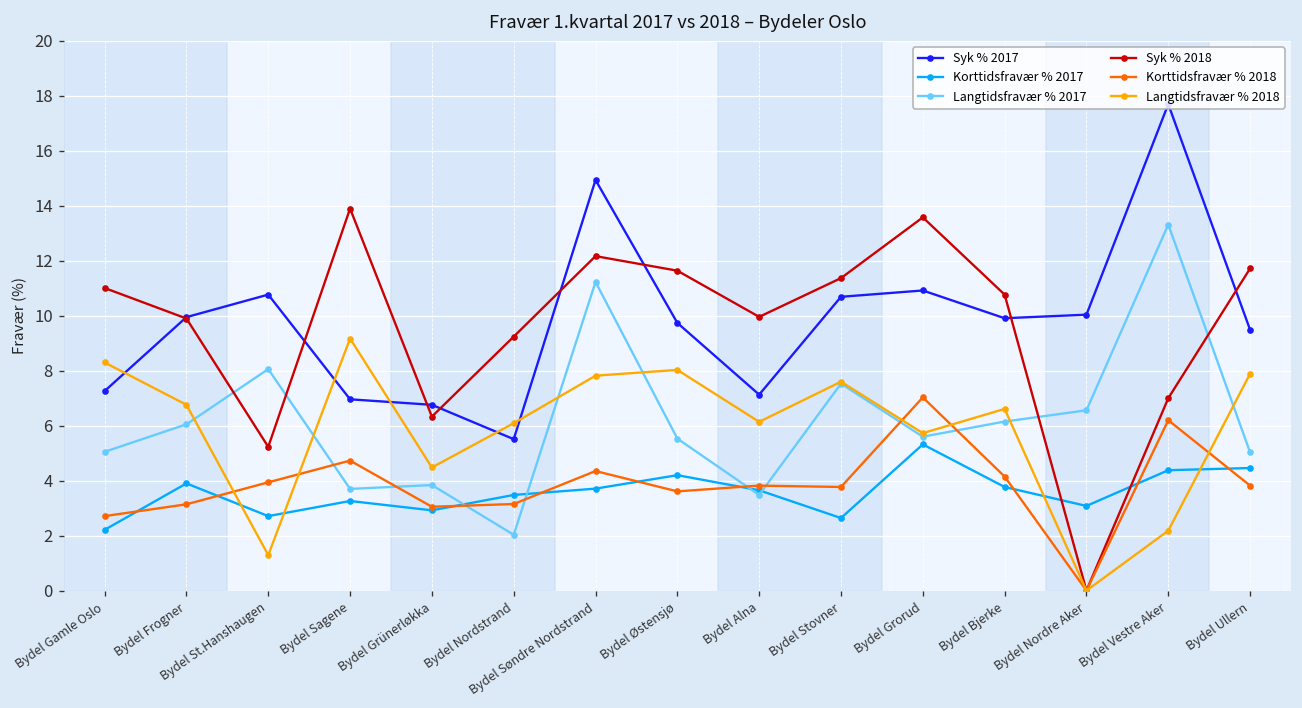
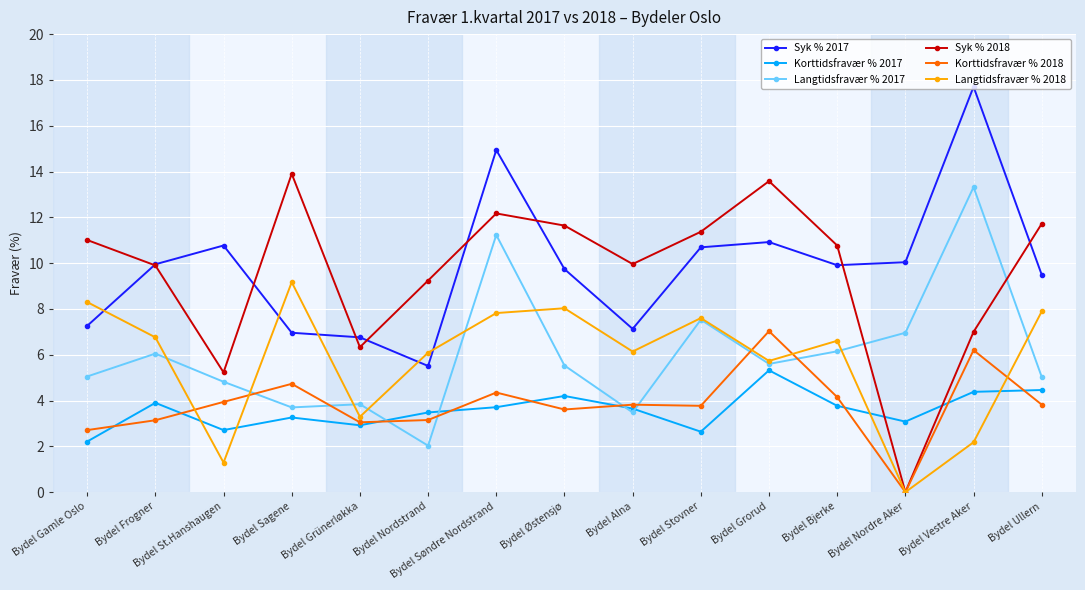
  {
    "Syk % 2017": {
      "Bydel Gamle Oslo": 7.3,
      "Bydel St.Hanshaugen": 10.8,
      "Bydel Sagene": 7.0,
      "Bydel Grünerløkka": 6.8,
      "Bydel Nordstrand": 5.5,
      "Bydel Søndre Nordstrand": 14.9,
      "Bydel Østensjø": 9.7,
      "Bydel Alna": 7.1,
      "Bydel Stovner": 10.7,
      "Bydel Grorud": 10.9,
      "Bydel Bjerke": 9.9,
      "Bydel Nordre Aker": 10.0,
      "Bydel Ullern": 9.5
    },
    "Korttidsfravær % 2017": {
      "Bydel Gamle Oslo": 2.2,
      "Bydel Frogner": 3.9,
      "Bydel St.Hanshaugen": 2.7,
      "Bydel Sagene": 3.3,
      "Bydel Grünerløkka": 2.9,
      "Bydel Nordstrand": 3.5,
      "Bydel Søndre Nordstrand": 3.7,
      "Bydel Østensjø": 4.2,
      "Bydel Alna": 3.7,
      "Bydel Stovner": 2.6,
      "Bydel Grorud": 5.3,
      "Bydel Bjerke": 3.8,
      "Bydel Nordre Aker": 3.1,
      "Bydel Vestre Aker": 4.4,
      "Bydel Ullern": 4.5
    },
    "Langtidsfravær % 2017": {
      "Bydel Gamle Oslo": 5.1,
      "Bydel Frogner": 6.1,
-     "Bydel St.Hanshaugen": 8.1,
+     "Bydel St.Hanshaugen": 4.8,
      "Bydel Sagene": 3.7,
      "Bydel Grünerløkka": 3.8,
      "Bydel Nordstrand": 2.0,
      "Bydel Søndre Nordstrand": 11.2,
      "Bydel Østensjø": 5.5,
      "Bydel Alna": 3.5,
      "Bydel Grorud": 5.6,
      "Bydel Bjerke": 6.2,
-     "Bydel Nordre Aker": 6.6,
+     "Bydel Nordre Aker": 7.0,
      "Bydel Vestre Aker": 13.3,
      "Bydel Ullern": 5.0
    },
    "Syk % 2018": {
      "Bydel Gamle Oslo": 11.0,
      "Bydel St.Hanshaugen": 5.2,
      "Bydel Sagene": 13.9,
      "Bydel Grünerløkka": 6.3,
      "Bydel Nordstrand": 9.2,
      "Bydel Søndre Nordstrand": 12.2,
      "Bydel Østensjø": 11.6,
      "Bydel Alna": 10.0,
      "Bydel Stovner": 11.4,
      "Bydel Grorud": 13.6,
      "Bydel Bjerke": 10.8,
      "Bydel Vestre Aker": 7.0,
      "Bydel Ullern": 11.7
    },
    "Korttidsfravær % 2018": {
      "Bydel Gamle Oslo": 2.7,
      "Bydel Frogner": 3.1,
      "Bydel St.Hanshaugen": 3.9,
      "Bydel Sagene": 4.7,
      "Bydel Grünerløkka": 3.1,
      "Bydel Nordstrand": 3.2,
      "Bydel Søndre Nordstrand": 4.4,
      "Bydel Østensjø": 3.6,
      "Bydel Alna": 3.8,
      "Bydel Stovner": 3.8,
      "Bydel Grorud": 7.0,
      "Bydel Bjerke": 4.2,
      "Bydel Vestre Aker": 6.2,
      "Bydel Ullern": 3.8
    },
    "Langtidsfravær % 2018": {
      "Bydel Gamle Oslo": 8.3,
      "Bydel Frogner": 6.8,
      "Bydel St.Hanshaugen": 1.3,
      "Bydel Sagene": 9.2,
-     "Bydel Grünerløkka": 4.5,
+     "Bydel Grünerløkka": 3.3,
      "Bydel Nordstrand": 6.1,
      "Bydel Søndre Nordstrand": 7.8,
      "Bydel Østensjø": 8.0,
      "Bydel Alna": 6.1,
      "Bydel Grorud": 5.7,
      "Bydel Bjerke": 6.6,
      "Bydel Vestre Aker": 2.2,
      "Bydel Ullern": 7.9
    }
  }
